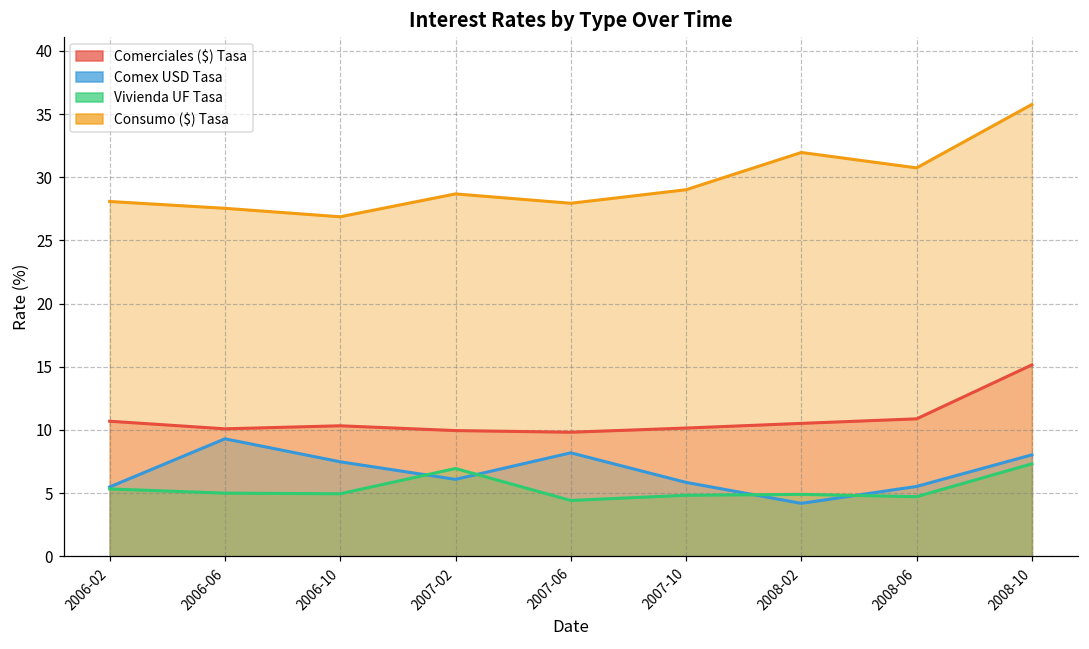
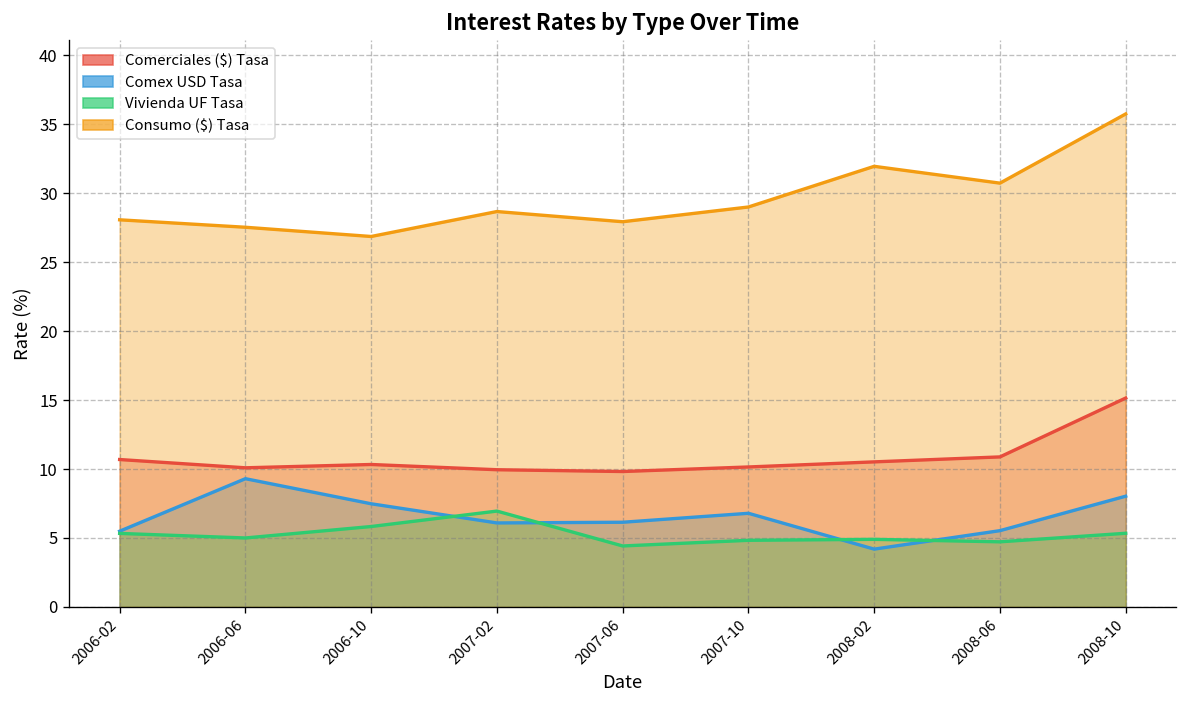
  {
    "Comex USD Tasa": {
      "2006-06": 9.3,
      "2006-10": 7.5,
      "2007-02": 6.1,
-     "2007-06": 8.2,
-     "2007-10": 5.9,
+     "2007-06": 6.1,
+     "2007-10": 6.8,
      "2008-02": 4.2,
      "2008-06": 5.5,
      "2008-10": 8.0
    },
    "Vivienda UF Tasa": {
      "2006-06": 5.0,
-     "2006-10": 5.0,
+     "2006-10": 5.8,
      "2007-02": 7.0,
      "2007-06": 4.4,
      "2007-10": 4.8,
      "2008-02": 4.9,
      "2008-06": 4.7,
-     "2008-10": 7.3
+     "2008-10": 5.3
    }
  }
